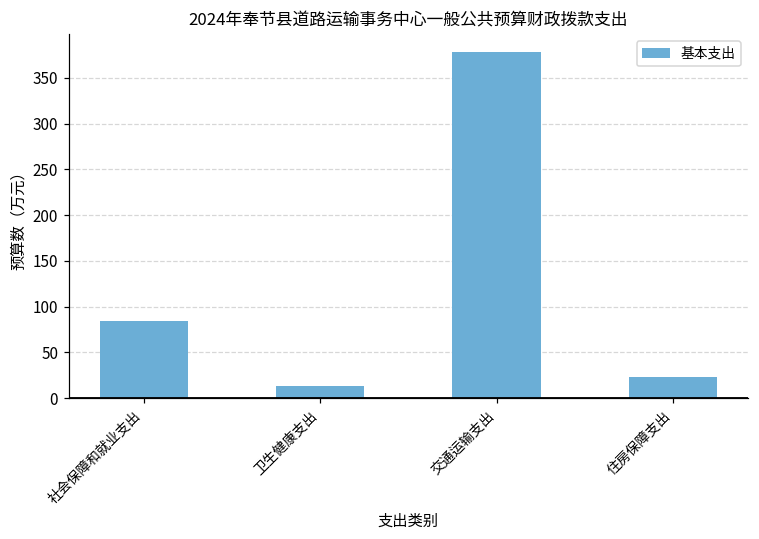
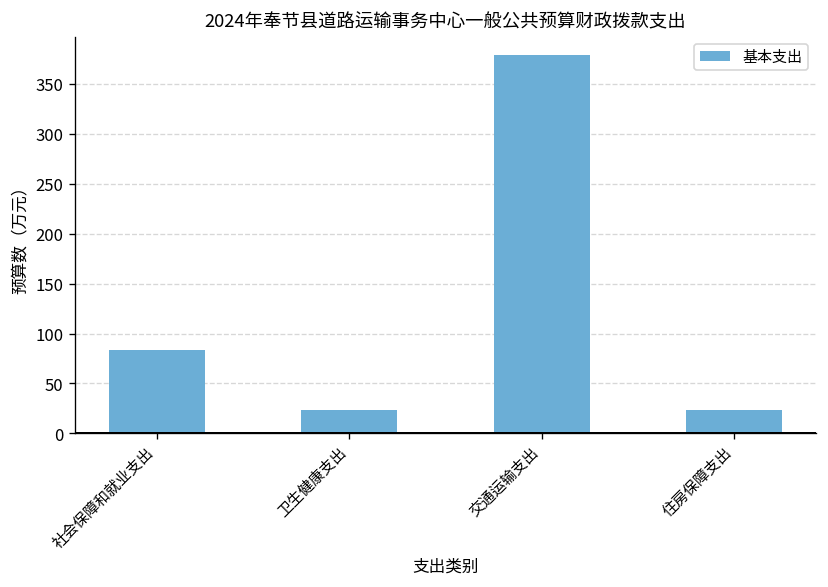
  {
    "社会保障和就业支出": 80,
-   "卫生健康支出": 10,
+   "卫生健康支出": 20,
    "交通运输支出": 380,
    "住房保障支出": 20
  }
